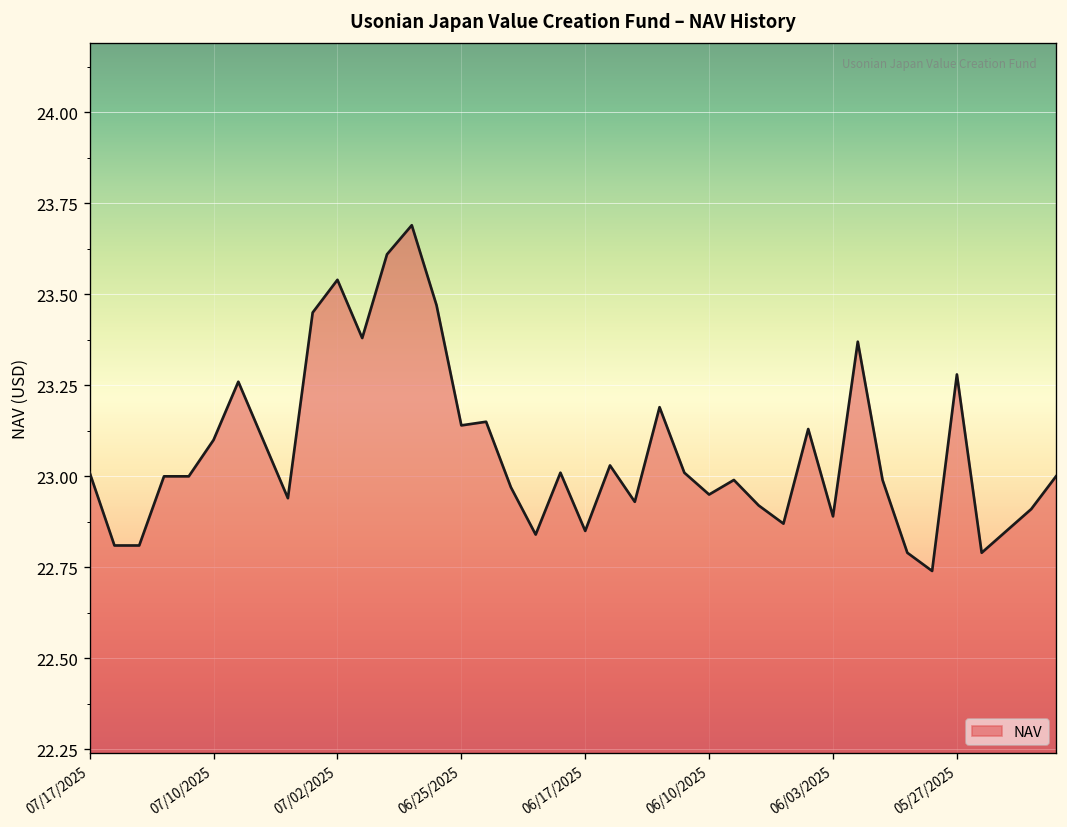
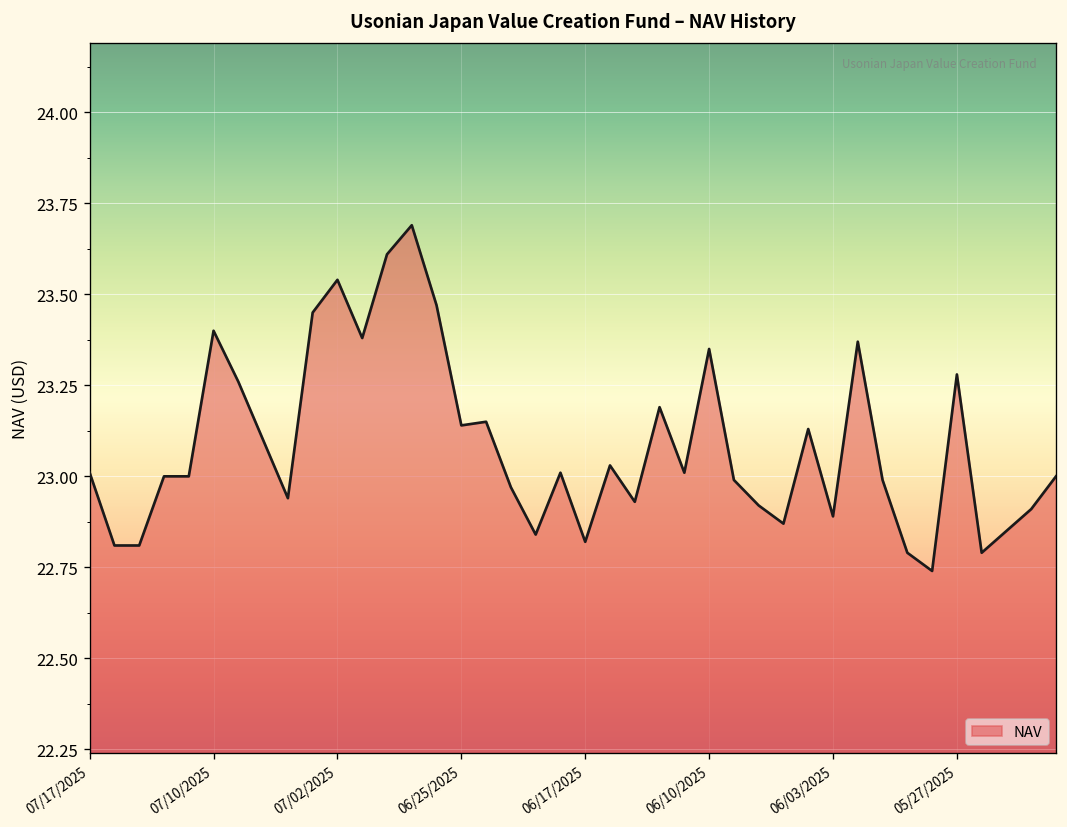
  {
    "07/17/2025": 23.01,
-   "07/10/2025": 23.1,
+   "07/10/2025": 23.4,
    "07/02/2025": 23.54,
    "06/25/2025": 23.14,
-   "06/17/2025": 22.85,
-   "06/10/2025": 22.95,
+   "06/17/2025": 22.82,
+   "06/10/2025": 23.35,
    "06/03/2025": 22.89,
    "05/27/2025": 23.28
  }
